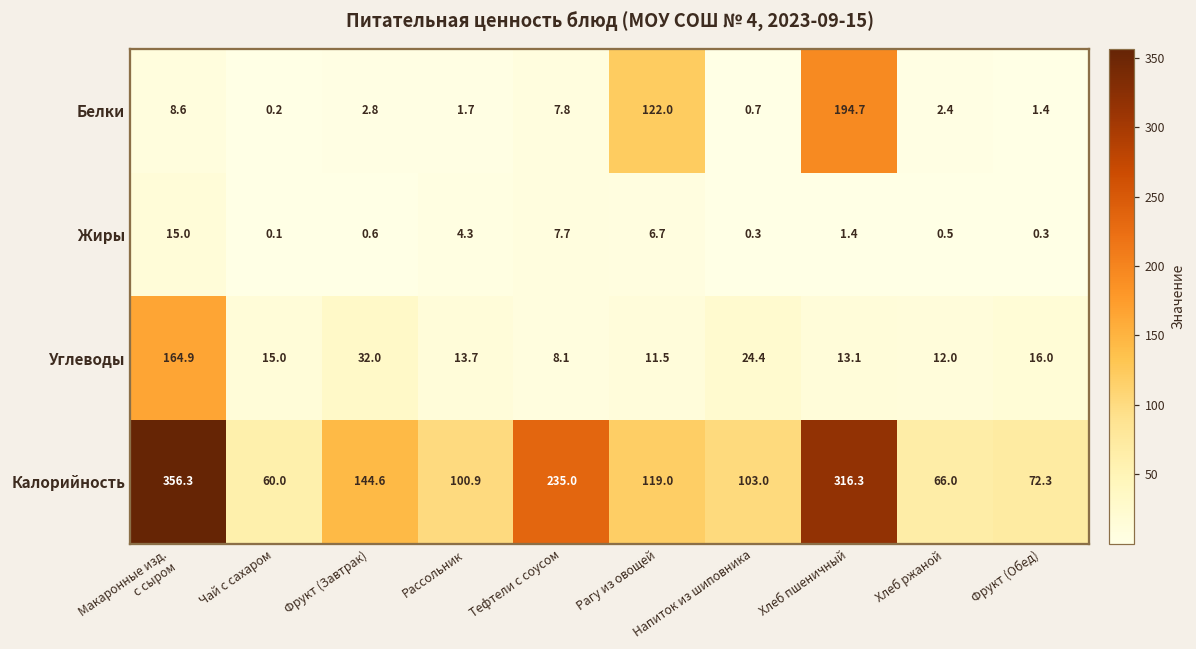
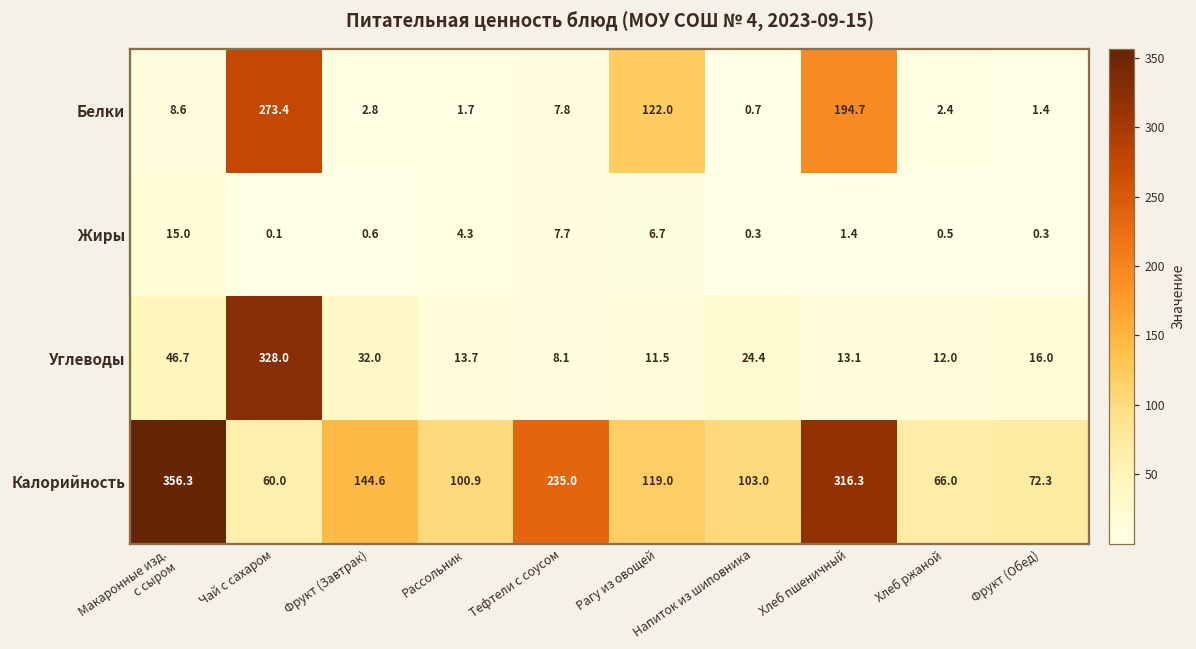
  {
    "Белки": {
      "Макаронные изд. с сыром": 8.6,
-     "Чай с сахаром": 0.2,
+     "Чай с сахаром": 273.4,
      "Фрукт (Завтрак)": 2.8,
      "Рассольник": 1.7,
      "Тефтели с соусом": 7.8,
      "Рагу из овощей": 122.0,
      "Напиток из шиповника": 0.7,
      "Хлеб пшеничный": 194.7,
      "Хлеб ржаной": 2.4,
      "Фрукт (Обед)": 1.4
    },
    "Жиры": {
      "Макаронные изд. с сыром": 15.0,
      "Чай с сахаром": 0.1,
      "Фрукт (Завтрак)": 0.6,
      "Рассольник": 4.3,
      "Тефтели с соусом": 7.7,
      "Рагу из овощей": 6.7,
      "Напиток из шиповника": 0.3,
      "Хлеб пшеничный": 1.4,
      "Хлеб ржаной": 0.5,
      "Фрукт (Обед)": 0.3
    },
    "Углеводы": {
-     "Макаронные изд. с сыром": 164.9,
-     "Чай с сахаром": 15.0,
+     "Макаронные изд. с сыром": 46.7,
+     "Чай с сахаром": 328.0,
      "Фрукт (Завтрак)": 32.0,
      "Рассольник": 13.7,
      "Тефтели с соусом": 8.1,
      "Рагу из овощей": 11.5,
      "Напиток из шиповника": 24.4,
      "Хлеб пшеничный": 13.1,
      "Хлеб ржаной": 12.0,
      "Фрукт (Обед)": 16.0
    },
    "Калорийность": {
      "Макаронные изд. с сыром": 356.3,
      "Чай с сахаром": 60.0,
      "Фрукт (Завтрак)": 144.6,
      "Рассольник": 100.9,
      "Тефтели с соусом": 235.0,
      "Рагу из овощей": 119.0,
      "Напиток из шиповника": 103.0,
      "Хлеб пшеничный": 316.3,
      "Хлеб ржаной": 66.0,
      "Фрукт (Обед)": 72.3
    }
  }
